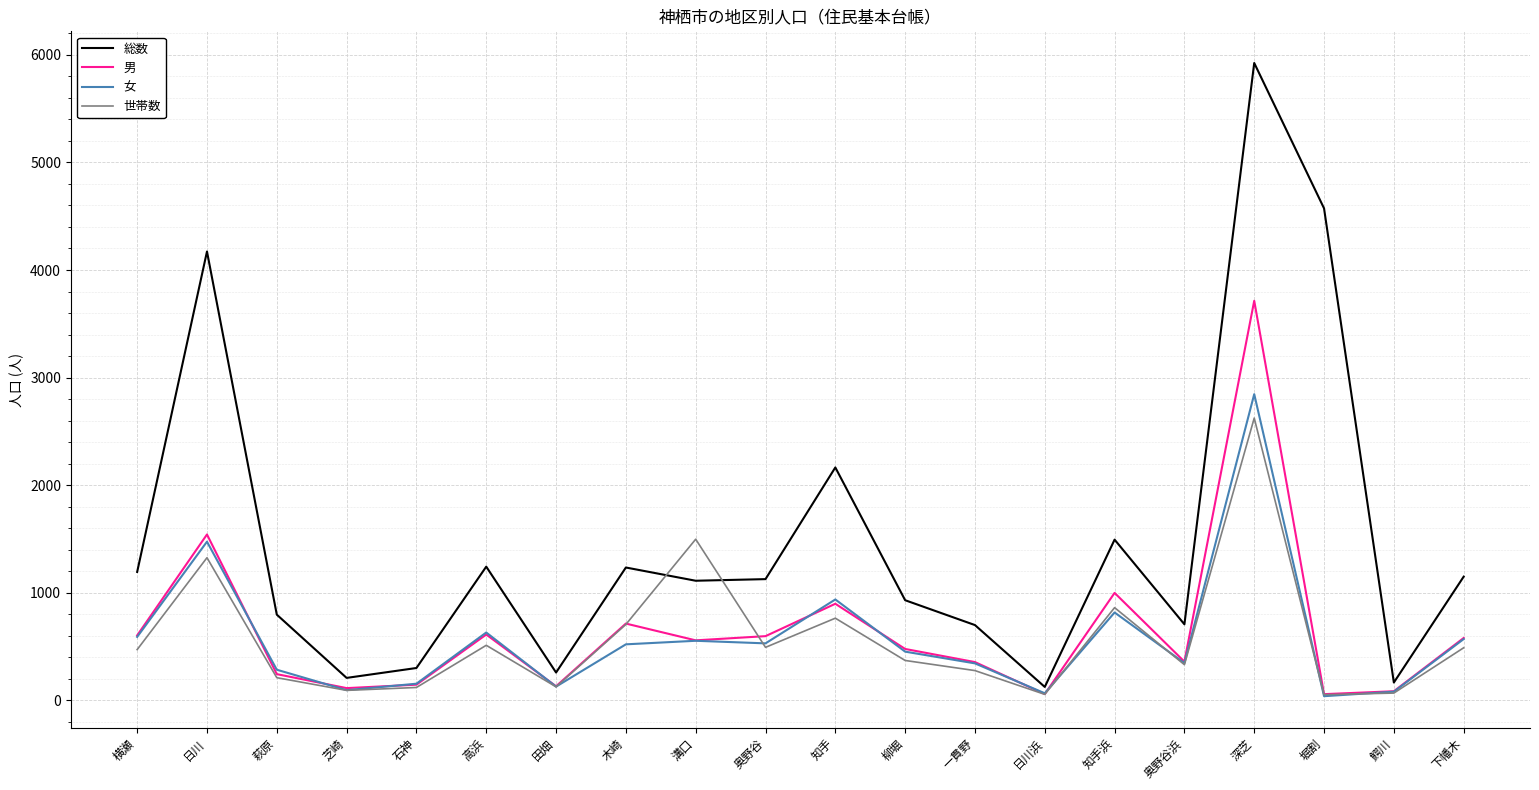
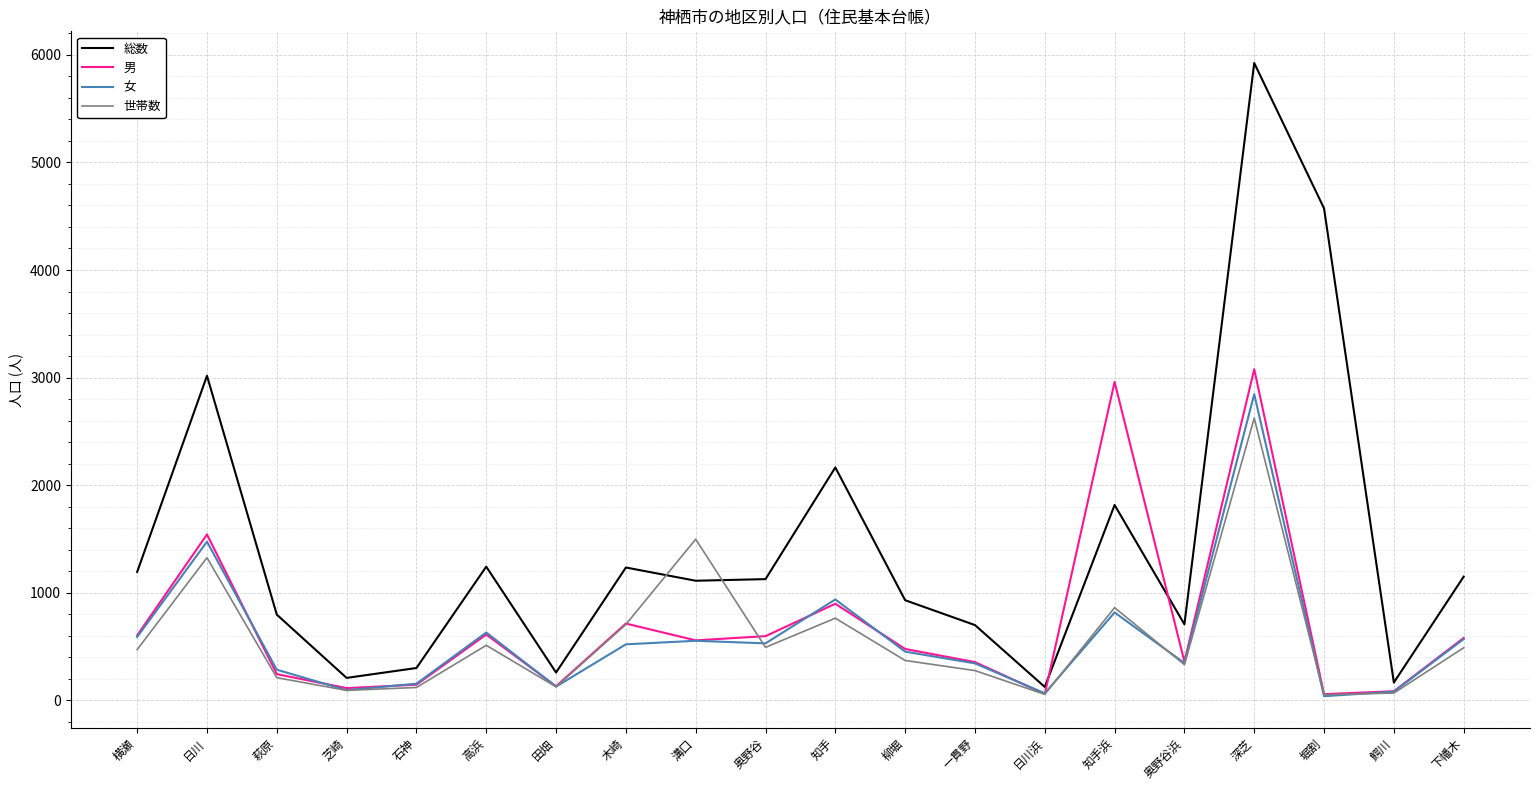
  {
    "総数": {
      "横瀬": 1190,
-     "日川": 4170,
+     "日川": 3020,
      "萩原": 800,
      "芝崎": 210,
      "石神": 300,
      "高浜": 1240,
      "田畑": 260,
      "木崎": 1240,
      "溝口": 1110,
      "奥野谷": 1130,
      "知手": 2170,
      "柳堀": 930,
      "一貫野": 700,
      "日川浜": 130,
-     "知手浜": 1490,
+     "知手浜": 1820,
      "奥野谷浜": 710,
      "深芝": 5920,
      "堀割": 4570,
      "鰐川": 170,
      "下幡木": 1150
    },
    "男": {
      "日川": 1540,
      "萩原": 240,
      "奥野谷": 600,
      "知手": 900,
      "柳堀": 480,
-     "知手浜": 1000,
-     "深芝": 3710
+     "知手浜": 2960,
+     "深芝": 3080
    },
    "女": {
      "日川": 1480,
      "萩原": 290,
      "木崎": 520,
      "奥野谷": 530,
      "知手": 940,
      "柳堀": 450,
      "知手浜": 820,
      "深芝": 2850
    },
    "世帯数": {
      "横瀬": 470,
      "日川": 1330,
      "萩原": 210,
      "石神": 120,
      "高浜": 510,
      "溝口": 1500,
      "奥野谷": 490,
      "知手": 760,
      "柳堀": 370,
      "一貫野": 280,
      "知手浜": 860,
      "深芝": 2620,
      "下幡木": 490
    }
  }
